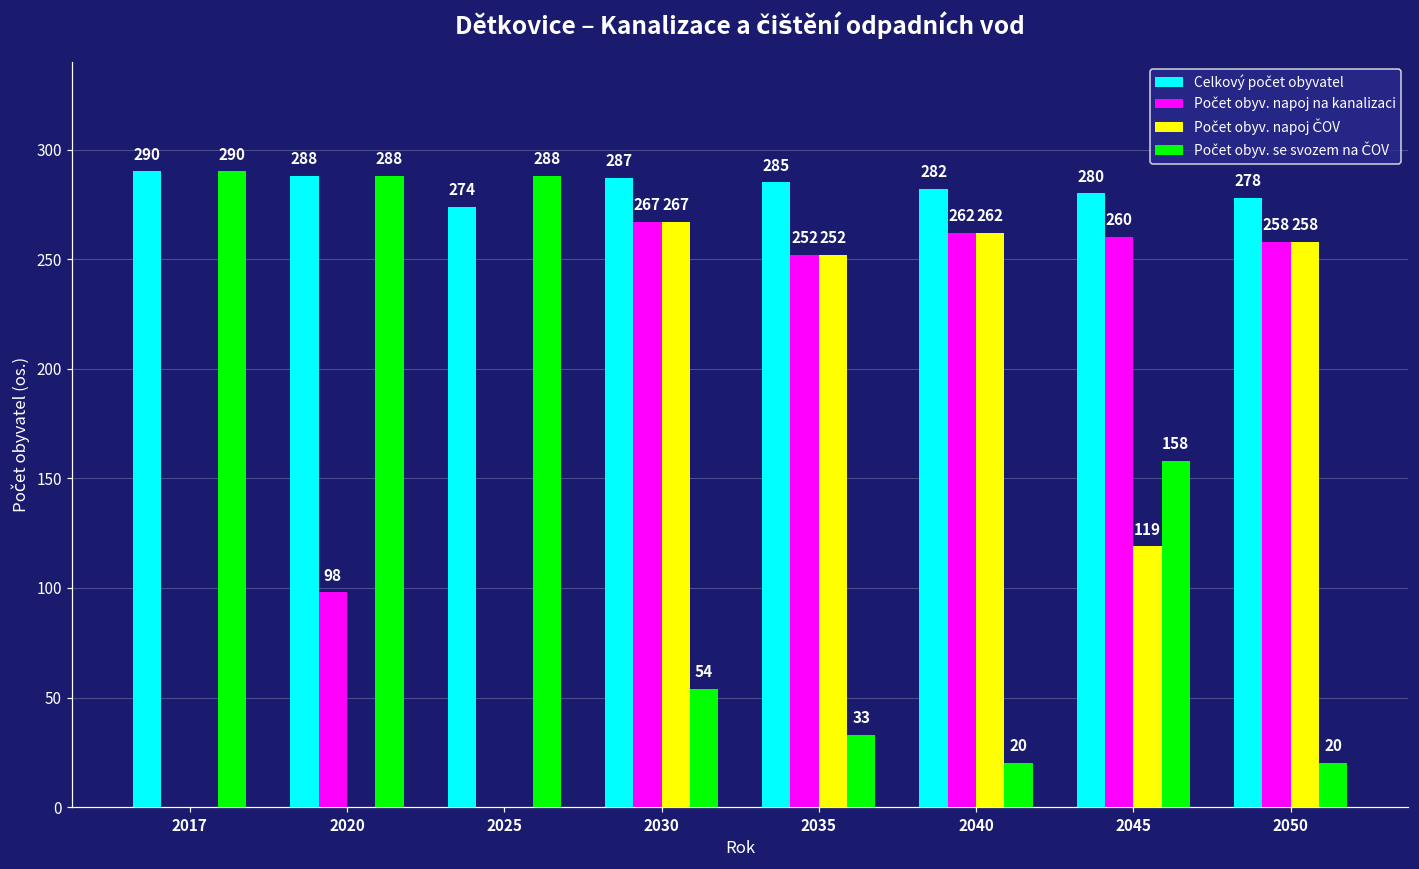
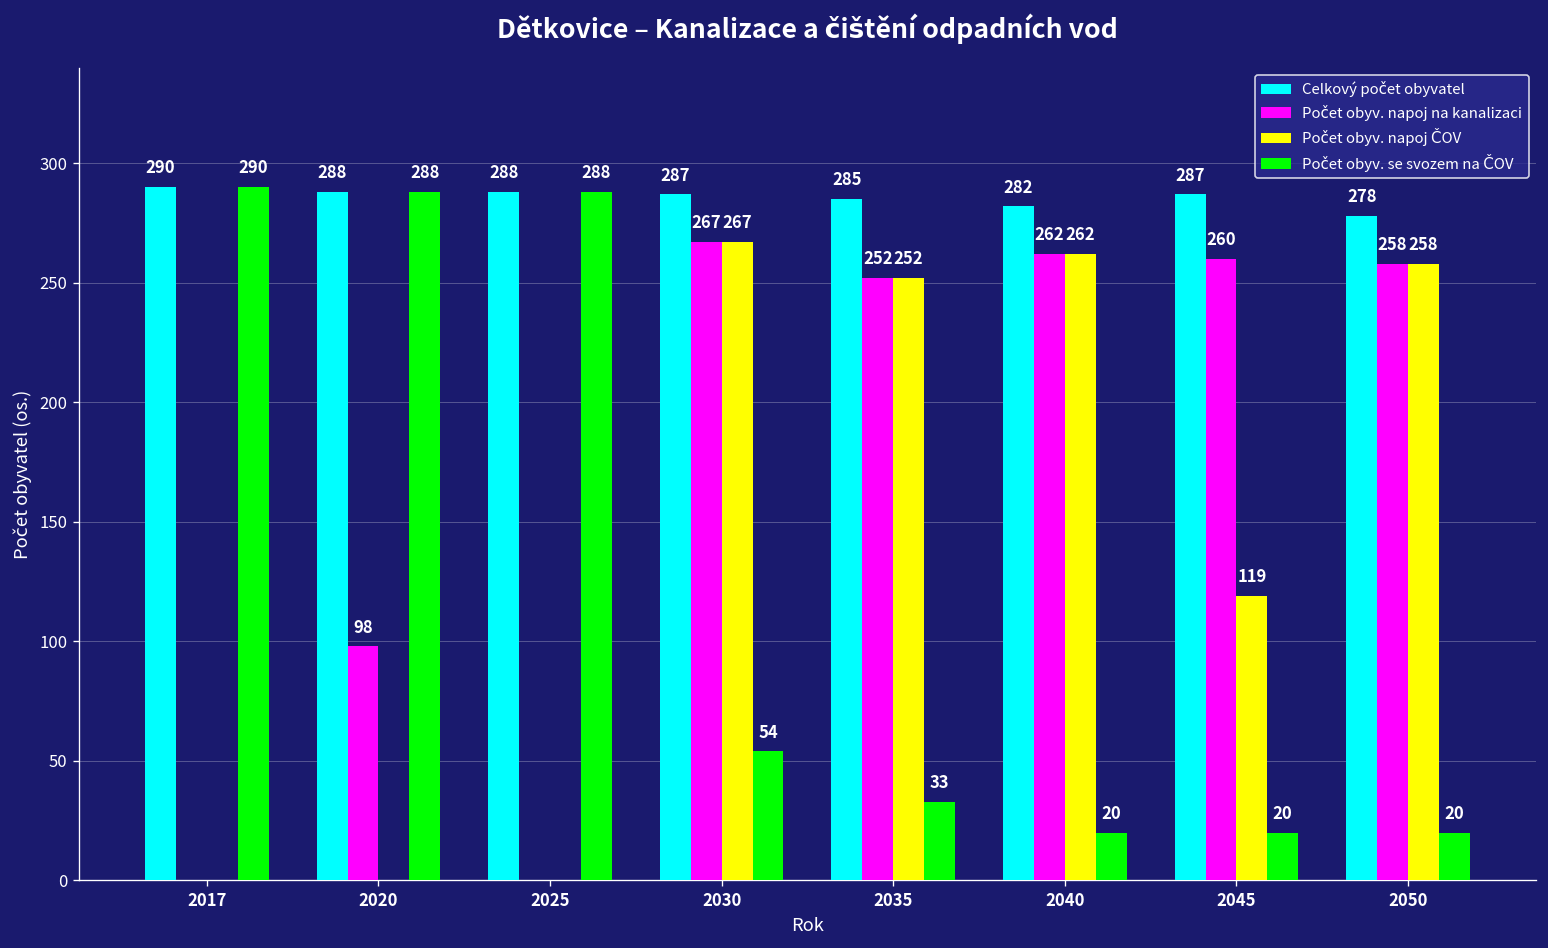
  {
    "Celkový počet obyvatel": {
      "2017": 290,
      "2020": 288,
-     "2025": 274,
+     "2025": 288,
      "2030": 287,
      "2035": 285,
      "2040": 282,
-     "2045": 280,
+     "2045": 287,
      "2050": 278
    },
    "Počet obyv. napoj na kanalizaci": {
      "2020": 98,
      "2030": 267,
      "2035": 252,
      "2040": 262,
      "2045": 260,
      "2050": 258
    },
    "Počet obyv. napoj ČOV": {
      "2030": 267,
      "2035": 252,
      "2040": 262,
      "2045": 119,
      "2050": 258
    },
    "Počet obyv. se svozem na ČOV": {
      "2017": 290,
      "2020": 288,
      "2025": 288,
      "2030": 54,
      "2035": 33,
      "2040": 20,
-     "2045": 158,
+     "2045": 20,
      "2050": 20
    }
  }
